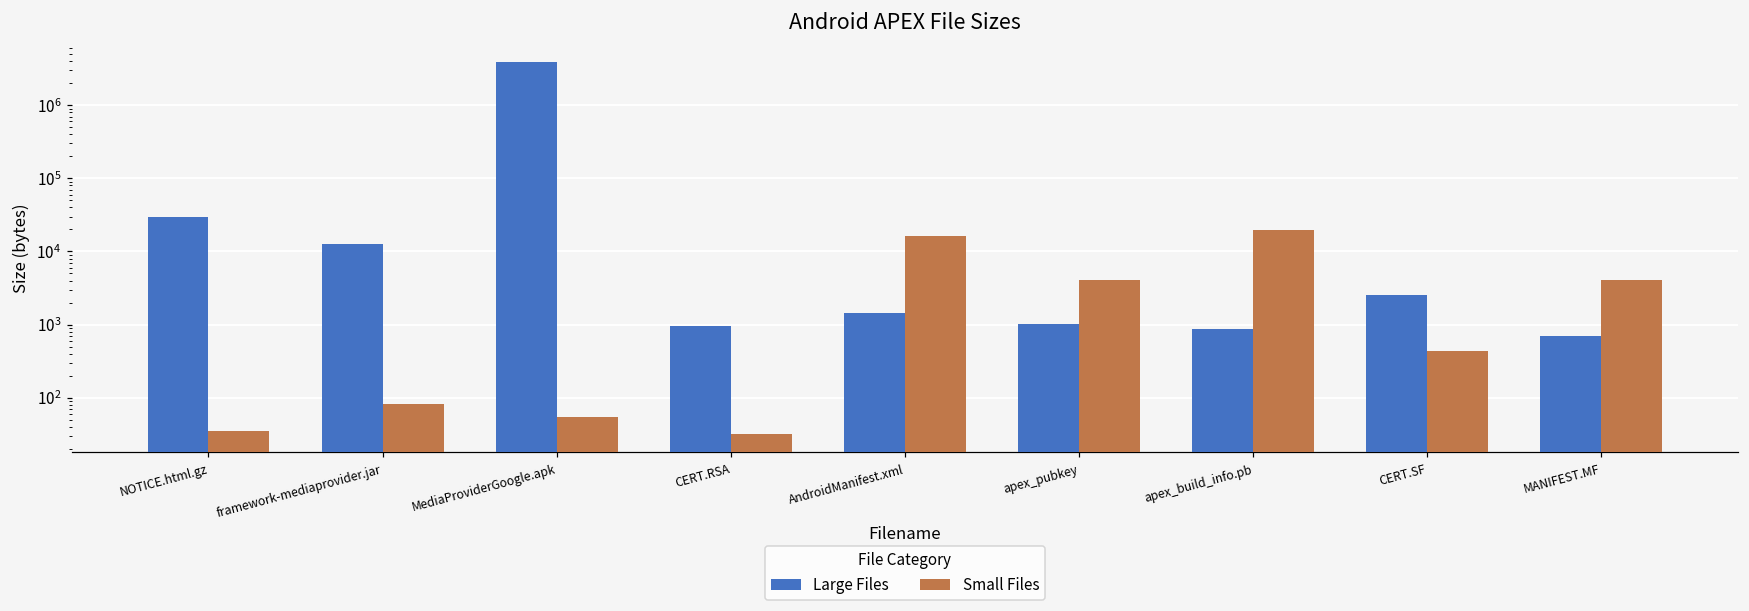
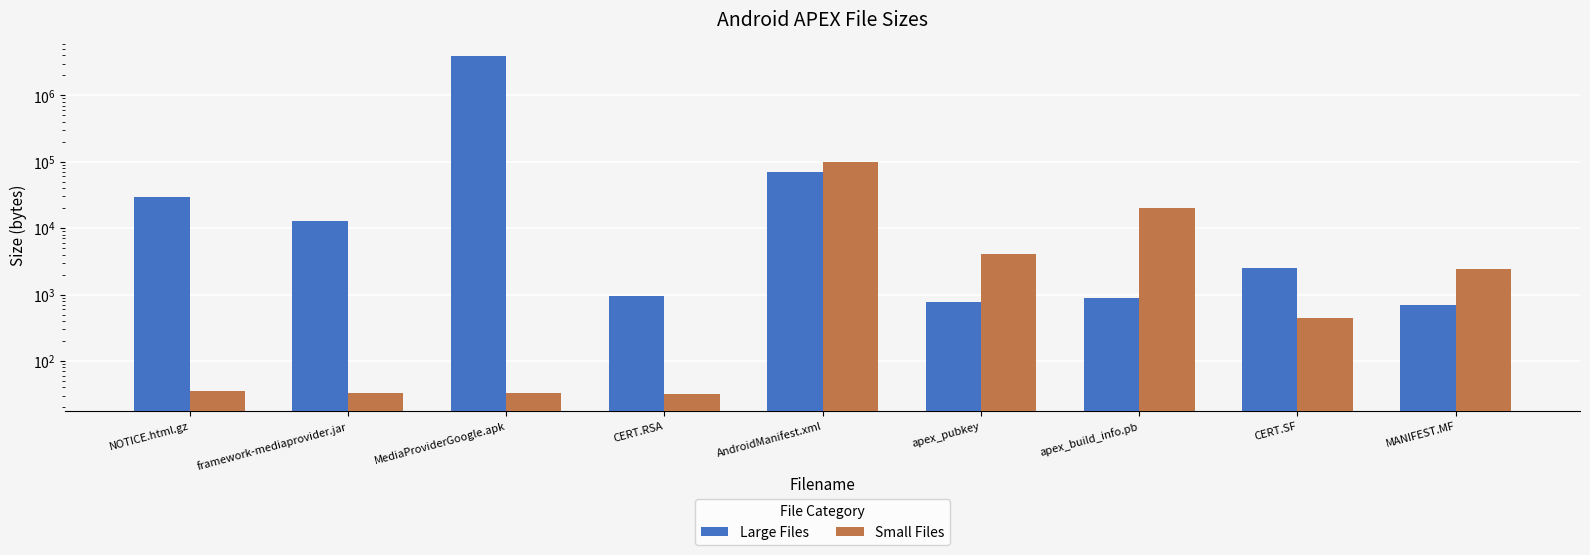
  {
    "Large Files": {
      "NOTICE.html.gz": 30000,
      "framework-mediaprovider.jar": 13000,
      "MediaProviderGoogle.apk": 4000000,
      "CERT.RSA": 900,
-     "AndroidManifest.xml": 1400,
-     "apex_pubkey": 1000,
+     "AndroidManifest.xml": 70000,
+     "apex_pubkey": 800,
      "apex_build_info.pb": 900,
      "CERT.SF": 2500,
      "MANIFEST.MF": 700
    },
    "Small Files": {
      "NOTICE.html.gz": 40,
-     "framework-mediaprovider.jar": 80,
-     "MediaProviderGoogle.apk": 60,
+     "framework-mediaprovider.jar": 30,
+     "MediaProviderGoogle.apk": 30,
      "CERT.RSA": 30,
-     "AndroidManifest.xml": 16000,
+     "AndroidManifest.xml": 100000,
      "apex_pubkey": 4000,
      "apex_build_info.pb": 20000,
      "CERT.SF": 400,
-     "MANIFEST.MF": 4000
+     "MANIFEST.MF": 2400
    }
  }
